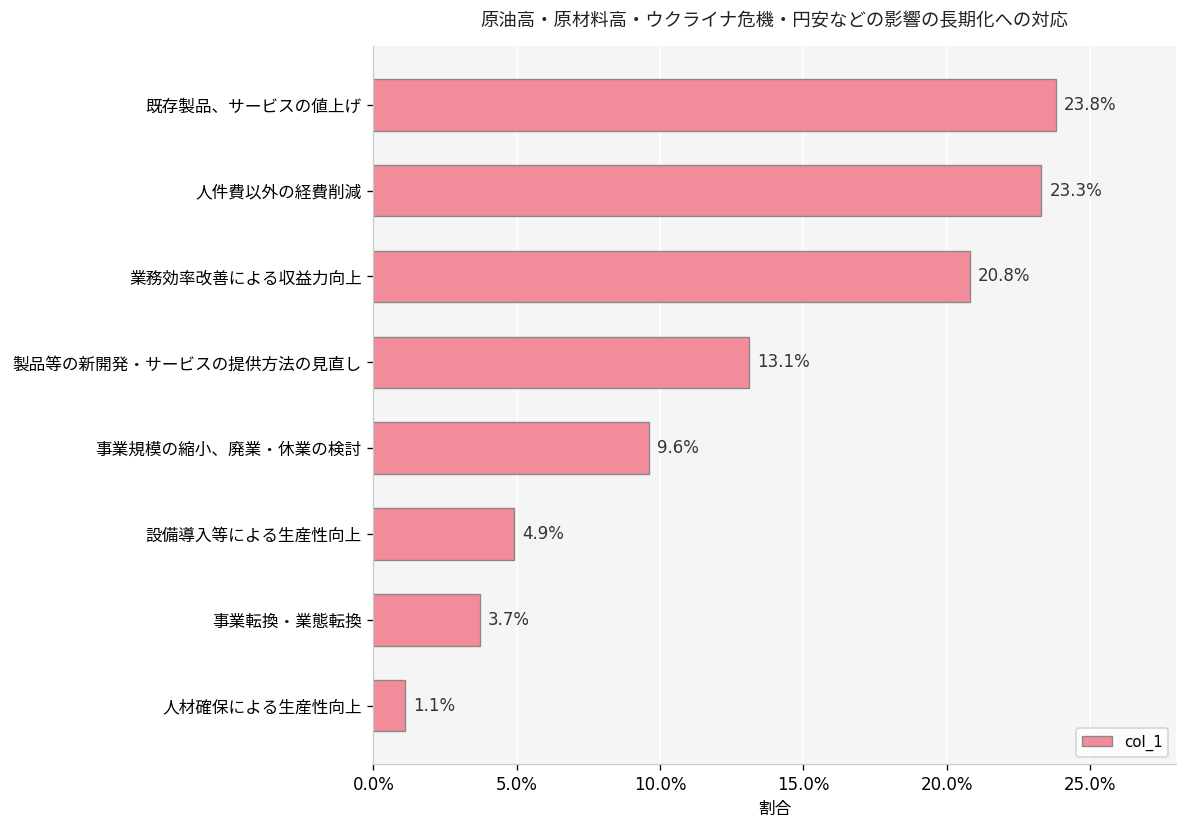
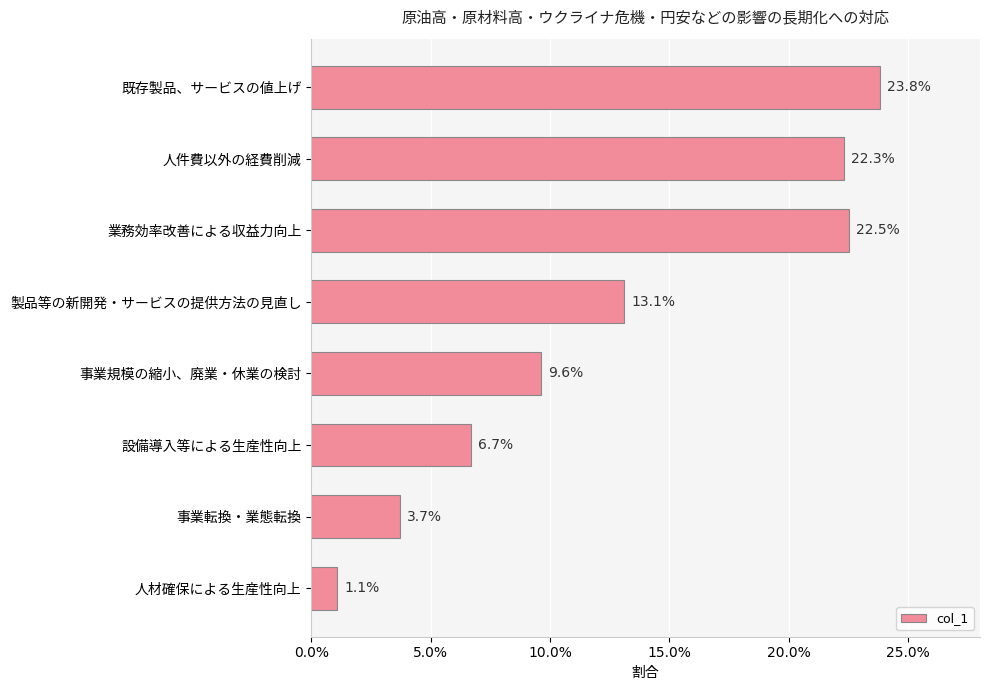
  {
    "既存製品、サービスの値上げ": "23.8%",
-   "人件費以外の経費削減": "23.3%",
-   "業務効率改善による収益力向上": "20.8%",
+   "人件費以外の経費削減": "22.3%",
+   "業務効率改善による収益力向上": "22.5%",
    "製品等の新開発・サービスの提供方法の見直し": "13.1%",
    "事業規模の縮小、廃業・休業の検討": "9.6%",
-   "設備導入等による生産性向上": "4.9%",
+   "設備導入等による生産性向上": "6.7%",
    "事業転換・業態転換": "3.7%",
    "人材確保による生産性向上": "1.1%"
  }
